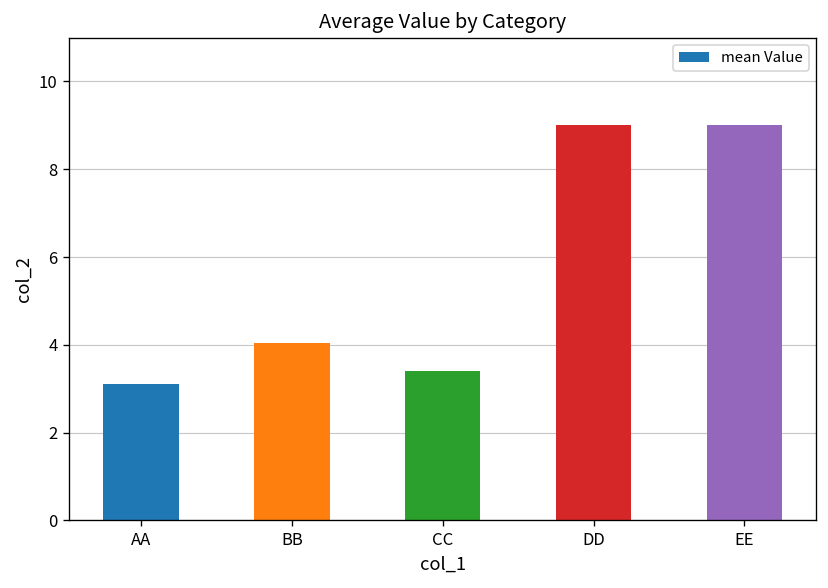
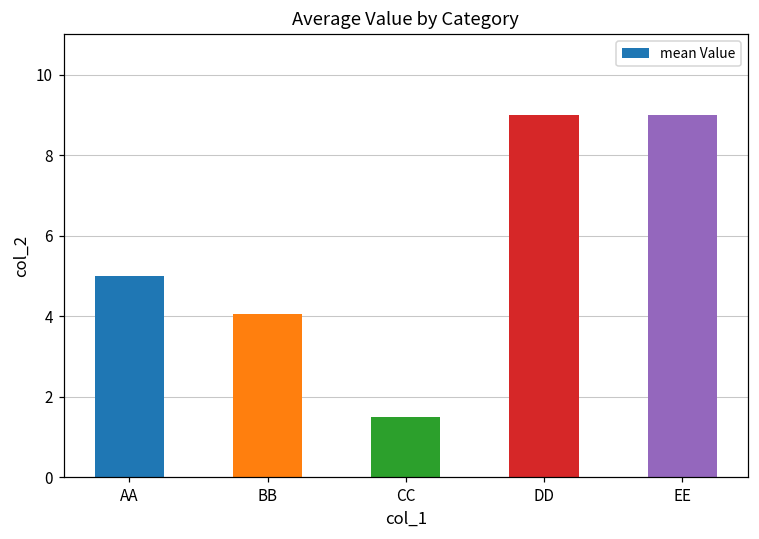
  {
-   "AA": 3.1,
+   "AA": 5.0,
    "BB": 4.0,
-   "CC": 3.4,
+   "CC": 1.5,
    "DD": 9.0,
    "EE": 9.0
  }
